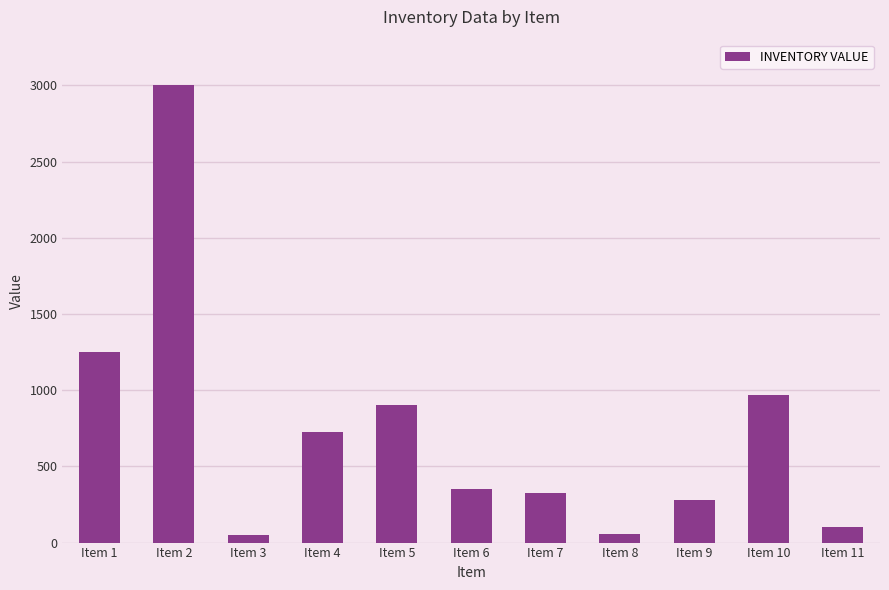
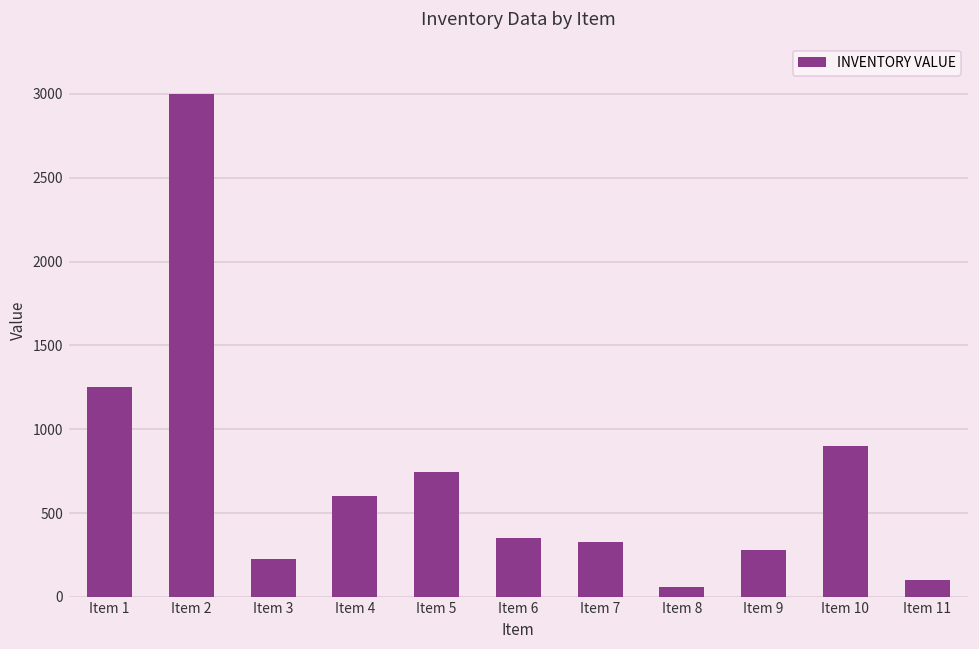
  {
    "Item 1": 1250,
    "Item 2": 3000,
-   "Item 3": 50,
-   "Item 4": 730,
-   "Item 5": 900,
+   "Item 3": 230,
+   "Item 4": 600,
+   "Item 5": 740,
    "Item 6": 350,
    "Item 7": 330,
    "Item 8": 60,
    "Item 9": 280,
-   "Item 10": 970,
+   "Item 10": 900,
    "Item 11": 100
  }
